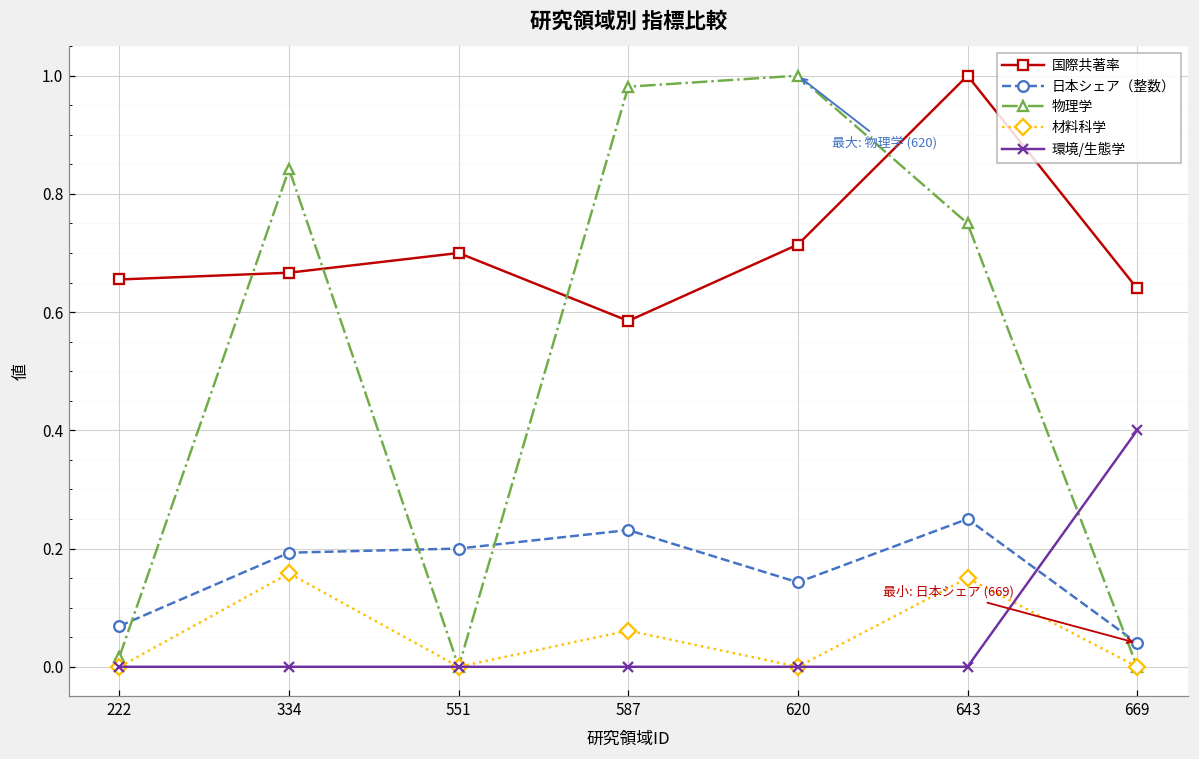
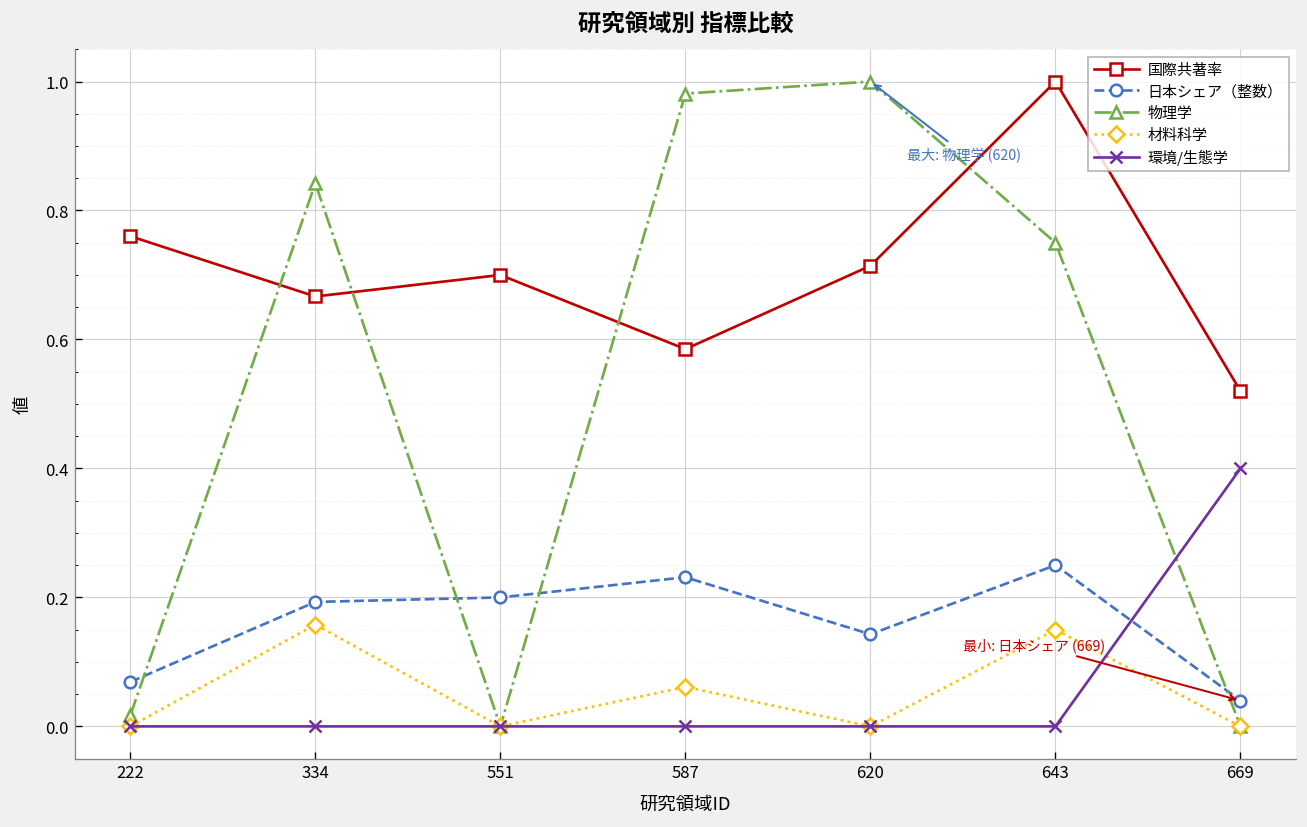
  {
    "国際共著率": {
-     "222": 0.66,
+     "222": 0.76,
      "334": 0.67,
      "551": 0.70,
      "587": 0.59,
      "620": 0.71,
      "643": 1.00,
-     "669": 0.64
+     "669": 0.52
    },
    "日本シェア（整数）": {
      "222": 0.07,
      "334": 0.19,
      "551": 0.20,
      "587": 0.23,
      "620": 0.14,
      "643": 0.25
    },
    "物理学": {
      "222": 0.02,
      "334": 0.84,
      "587": 0.98,
      "643": 0.75
    },
    "材料科学": {
      "334": 0.16,
      "587": 0.06,
      "643": 0.15
    },
    "環境/生態学": {
      "334": 0.00,
      "587": 0.00,
      "643": 0.00,
      "669": 0.40
    }
  }
